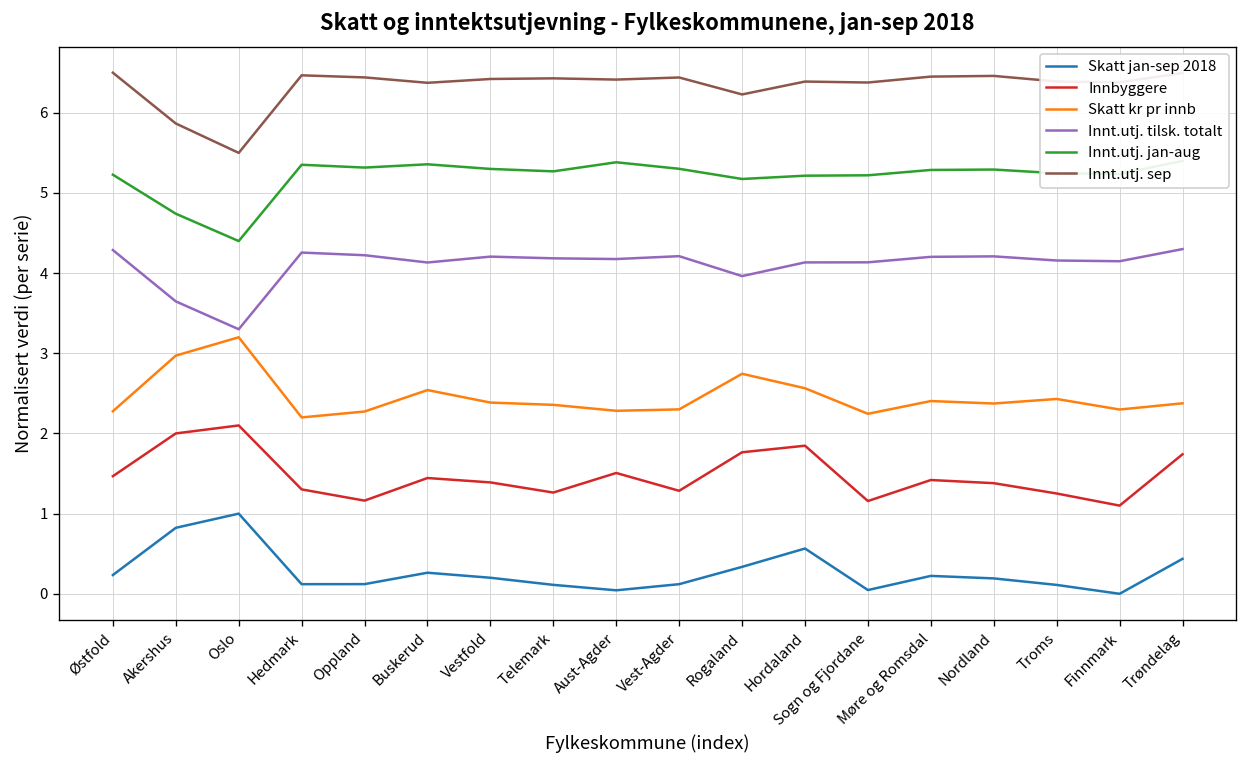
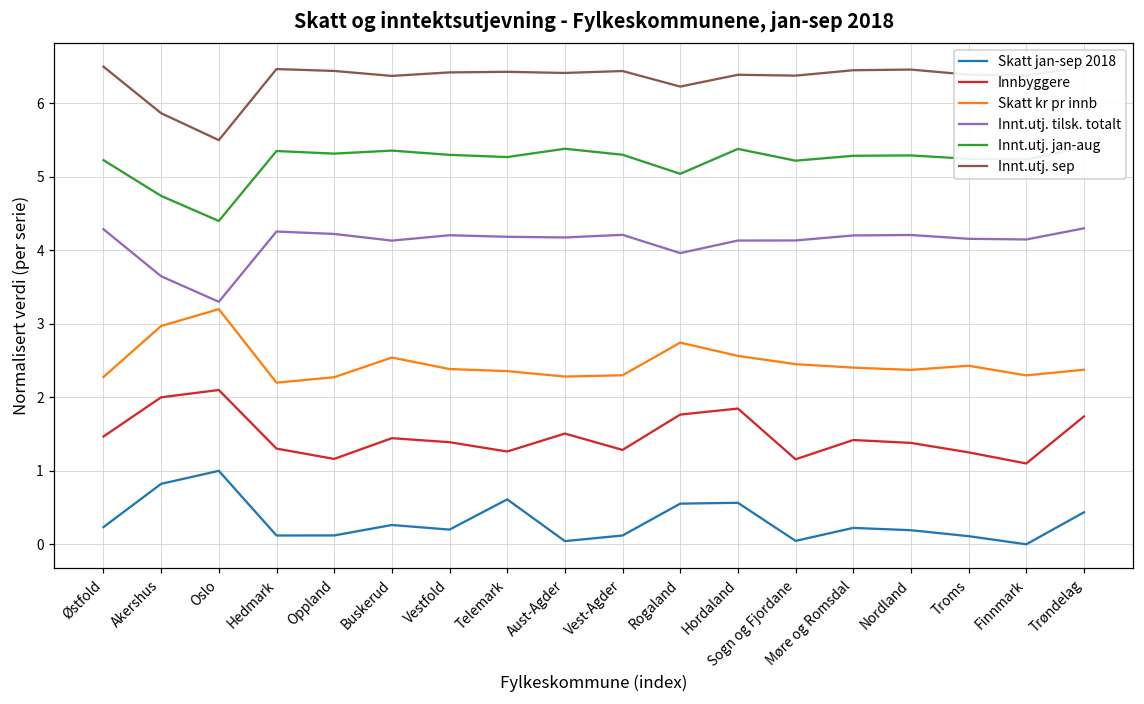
  {
    "Skatt jan-sep 2018": {
      "Østfold": 0.2,
      "Akershus": 0.8,
      "Oslo": 1.0,
      "Hedmark": 0.1,
      "Oppland": 0.1,
      "Buskerud": 0.3,
      "Vestfold": 0.2,
-     "Telemark": 0.1,
+     "Telemark": 0.6,
      "Aust-Agder": 0.0,
      "Vest-Agder": 0.1,
-     "Rogaland": 0.3,
+     "Rogaland": 0.6,
      "Hordaland": 0.6,
      "Sogn og Fjordane": 0.0,
      "Møre og Romsdal": 0.2,
      "Nordland": 0.2,
      "Troms": 0.1,
      "Finnmark": 0.0,
      "Trøndelag": 0.4
    },
    "Innbyggere": {
      "Østfold": 1.5,
      "Akershus": 2.0,
      "Oslo": 2.1,
      "Hedmark": 1.3,
      "Oppland": 1.2,
      "Buskerud": 1.4,
      "Vestfold": 1.4,
      "Telemark": 1.3,
      "Aust-Agder": 1.5,
      "Vest-Agder": 1.3,
      "Rogaland": 1.8,
      "Hordaland": 1.8,
      "Sogn og Fjordane": 1.2,
      "Møre og Romsdal": 1.4,
      "Nordland": 1.4,
      "Troms": 1.3,
      "Finnmark": 1.1,
      "Trøndelag": 1.7
    },
    "Skatt kr pr innb": {
      "Østfold": 2.3,
      "Akershus": 3.0,
      "Oslo": 3.2,
      "Hedmark": 2.2,
      "Oppland": 2.3,
      "Buskerud": 2.5,
      "Vestfold": 2.4,
      "Telemark": 2.4,
      "Aust-Agder": 2.3,
      "Vest-Agder": 2.3,
      "Rogaland": 2.7,
      "Hordaland": 2.6,
-     "Sogn og Fjordane": 2.2,
+     "Sogn og Fjordane": 2.5,
      "Møre og Romsdal": 2.4,
      "Nordland": 2.4,
      "Troms": 2.4,
      "Finnmark": 2.3,
      "Trøndelag": 2.4
    },
    "Innt.utj. tilsk. totalt": {
      "Østfold": 4.3,
      "Akershus": 3.6,
      "Oslo": 3.3,
      "Hedmark": 4.3,
      "Oppland": 4.2,
      "Buskerud": 4.1,
      "Vestfold": 4.2,
      "Telemark": 4.2,
      "Aust-Agder": 4.2,
      "Vest-Agder": 4.2,
      "Rogaland": 4.0,
      "Hordaland": 4.1,
      "Sogn og Fjordane": 4.1,
      "Møre og Romsdal": 4.2,
      "Nordland": 4.2,
      "Troms": 4.2,
      "Finnmark": 4.1,
      "Trøndelag": 4.3
    },
    "Innt.utj. jan-aug": {
      "Østfold": 5.2,
      "Akershus": 4.7,
      "Oslo": 4.4,
      "Hedmark": 5.4,
      "Oppland": 5.3,
      "Buskerud": 5.4,
      "Vestfold": 5.3,
      "Telemark": 5.3,
      "Aust-Agder": 5.4,
      "Vest-Agder": 5.3,
-     "Rogaland": 5.2,
-     "Hordaland": 5.2,
+     "Rogaland": 5.0,
+     "Hordaland": 5.4,
      "Sogn og Fjordane": 5.2,
      "Møre og Romsdal": 5.3,
      "Nordland": 5.3
    },
    "Innt.utj. sep": {
      "Østfold": 6.5,
      "Akershus": 5.9,
      "Oslo": 5.5,
      "Hedmark": 6.5,
      "Oppland": 6.4,
      "Buskerud": 6.4,
      "Vestfold": 6.4,
      "Telemark": 6.4,
      "Aust-Agder": 6.4,
      "Vest-Agder": 6.4,
      "Rogaland": 6.2,
      "Hordaland": 6.4,
      "Sogn og Fjordane": 6.4,
      "Møre og Romsdal": 6.5,
      "Nordland": 6.5
    }
  }
